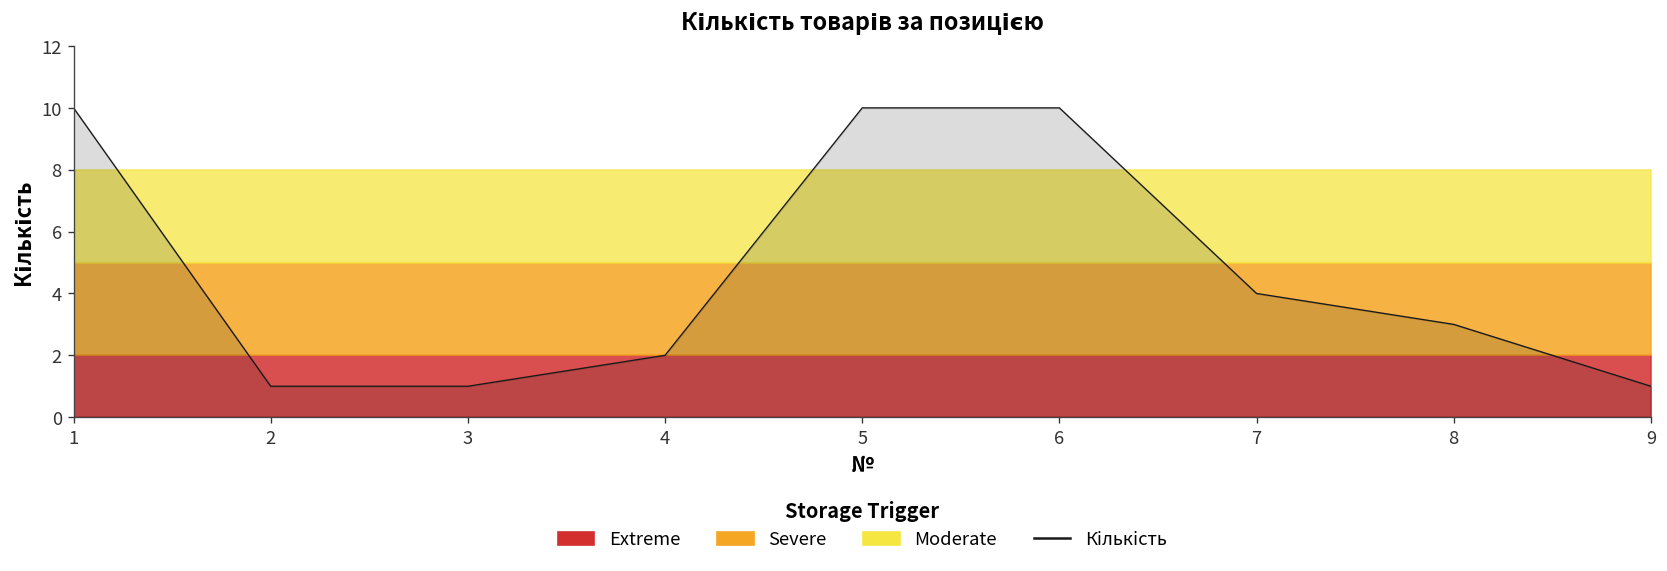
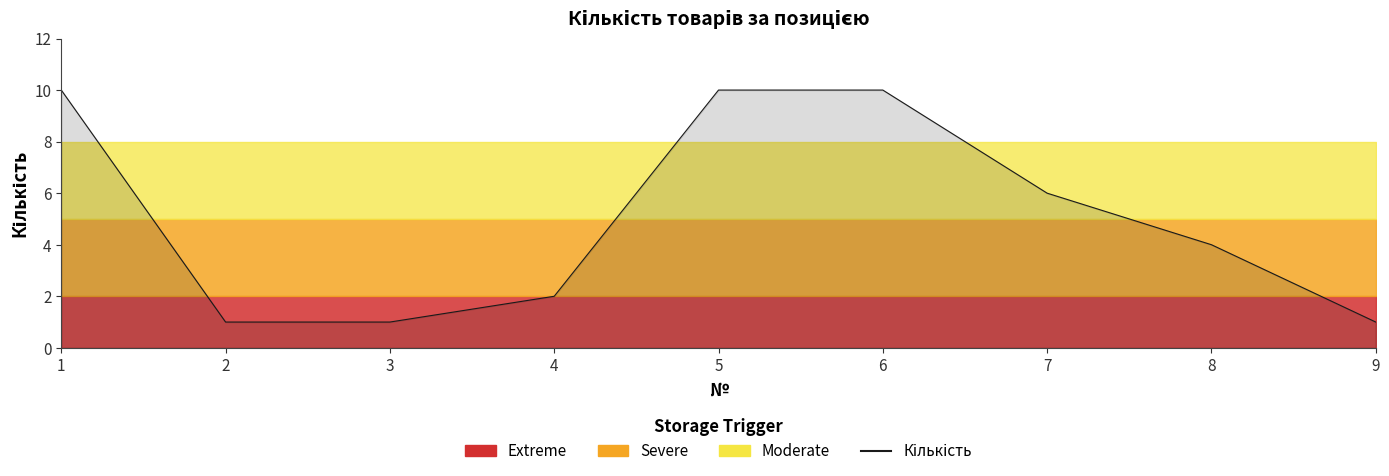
  {
    "Кількість": {
      "1": 10,
      "2": 1,
      "3": 1,
      "5": 10,
      "6": 10,
-     "7": 4,
-     "8": 3,
+     "7": 6,
+     "8": 4,
      "9": 1
    },
    "Extreme": {
      "1": 2,
      "2": 2,
      "3": 2,
      "5": 2,
      "6": 2,
      "7": 2,
      "8": 2,
      "9": 2
    }
  }
